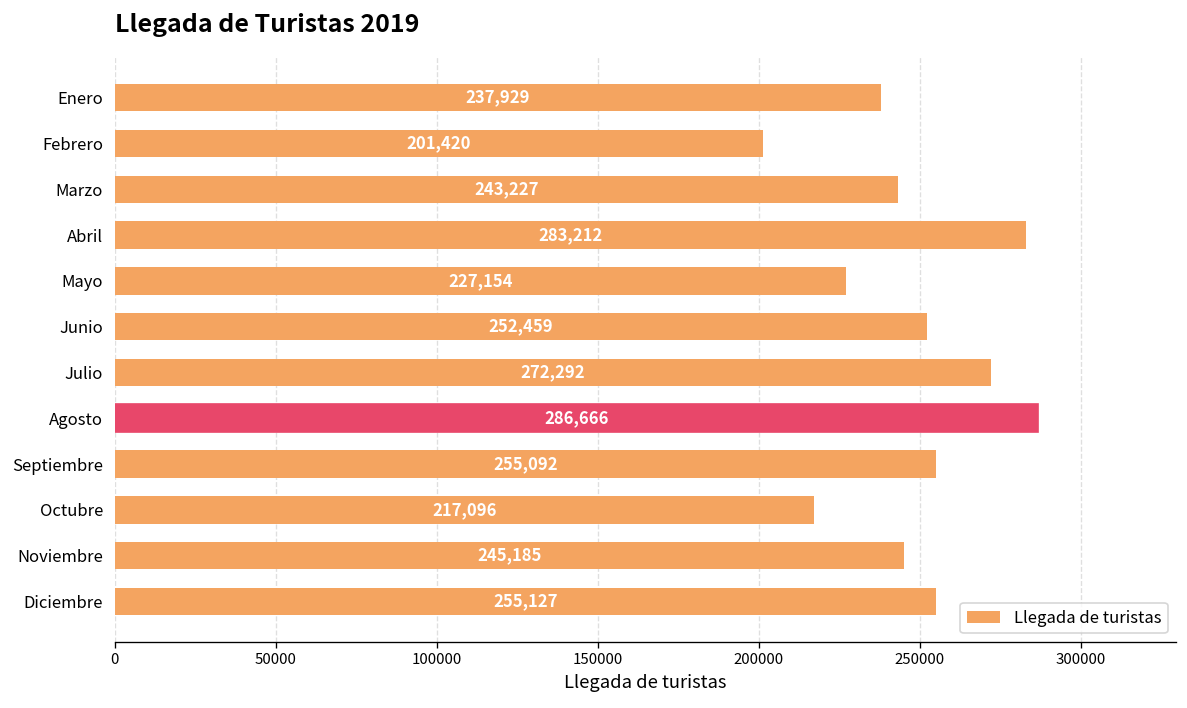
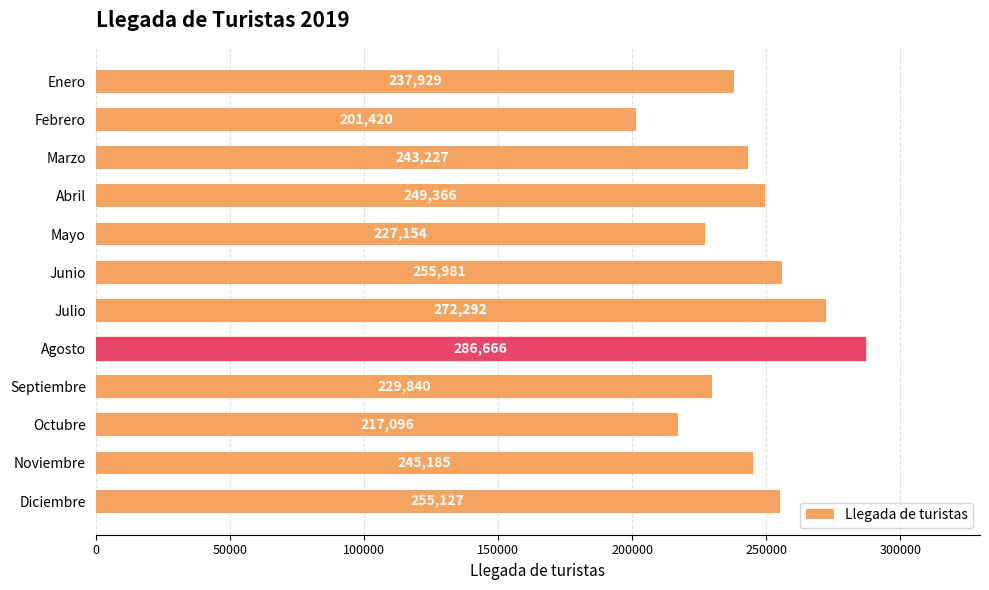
  {
    "Enero": "237,929",
    "Febrero": "201,420",
    "Marzo": "243,227",
-   "Abril": "283,212",
+   "Abril": "249,366",
    "Mayo": "227,154",
-   "Junio": "252,459",
+   "Junio": "255,981",
    "Julio": "272,292",
    "Agosto": "286,666",
-   "Septiembre": "255,092",
+   "Septiembre": "229,840",
    "Octubre": "217,096",
    "Noviembre": "245,185",
    "Diciembre": "255,127"
  }
